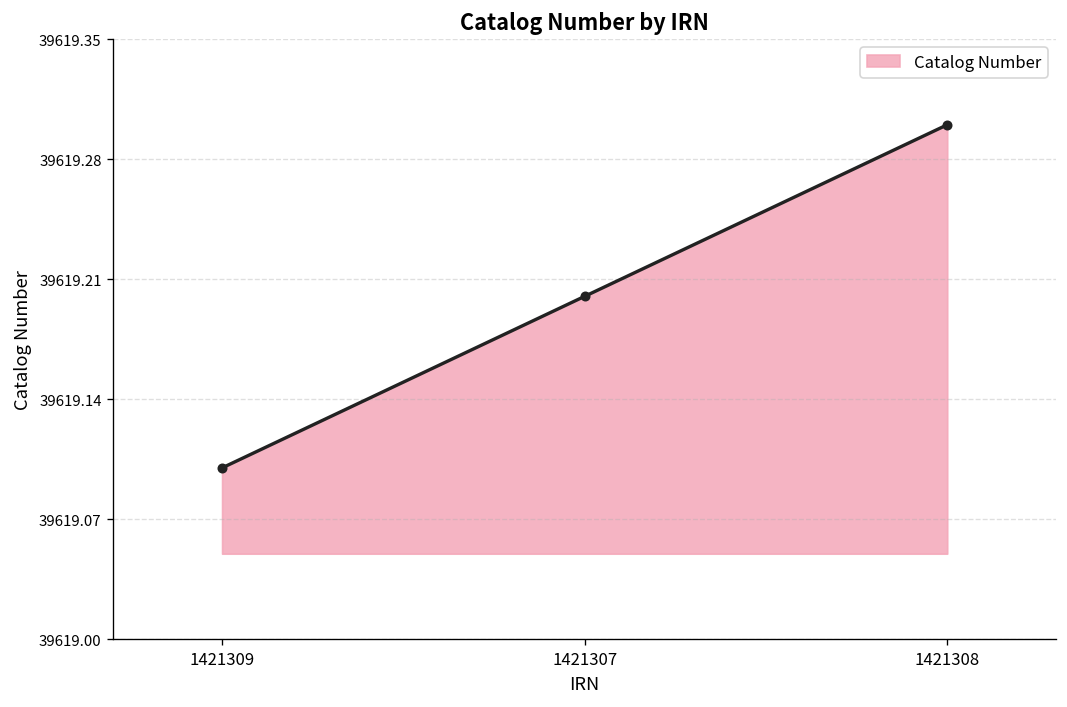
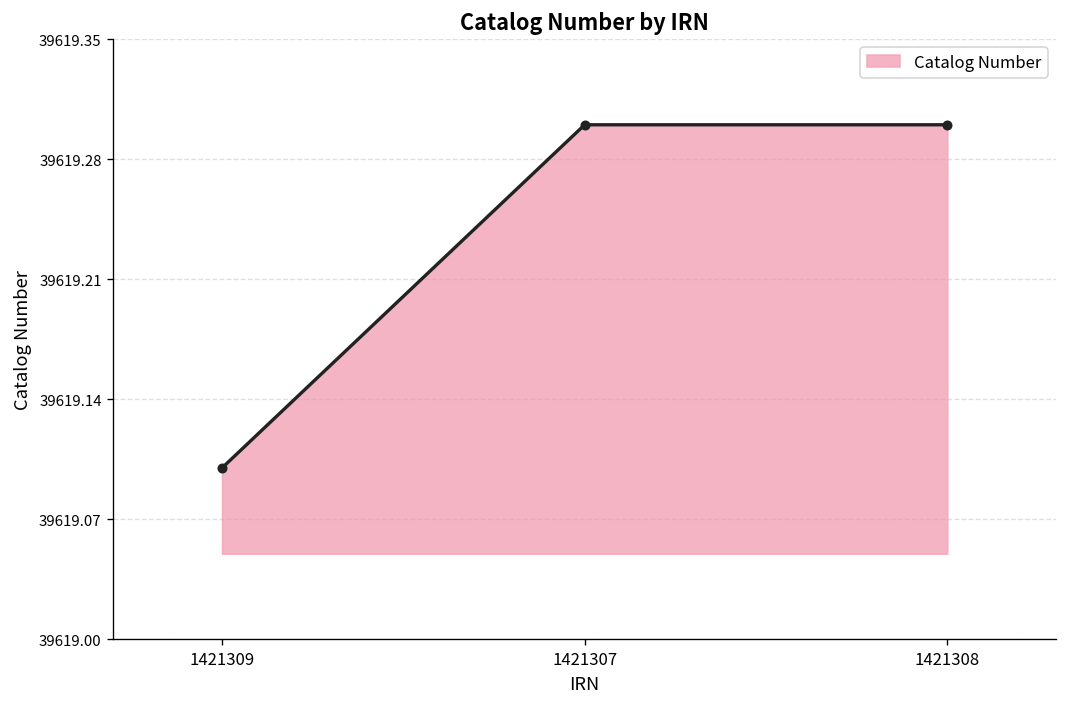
  {
    "1421309": 39619.1,
-   "1421307": 39619.2,
+   "1421307": 39619.3,
    "1421308": 39619.3
  }
